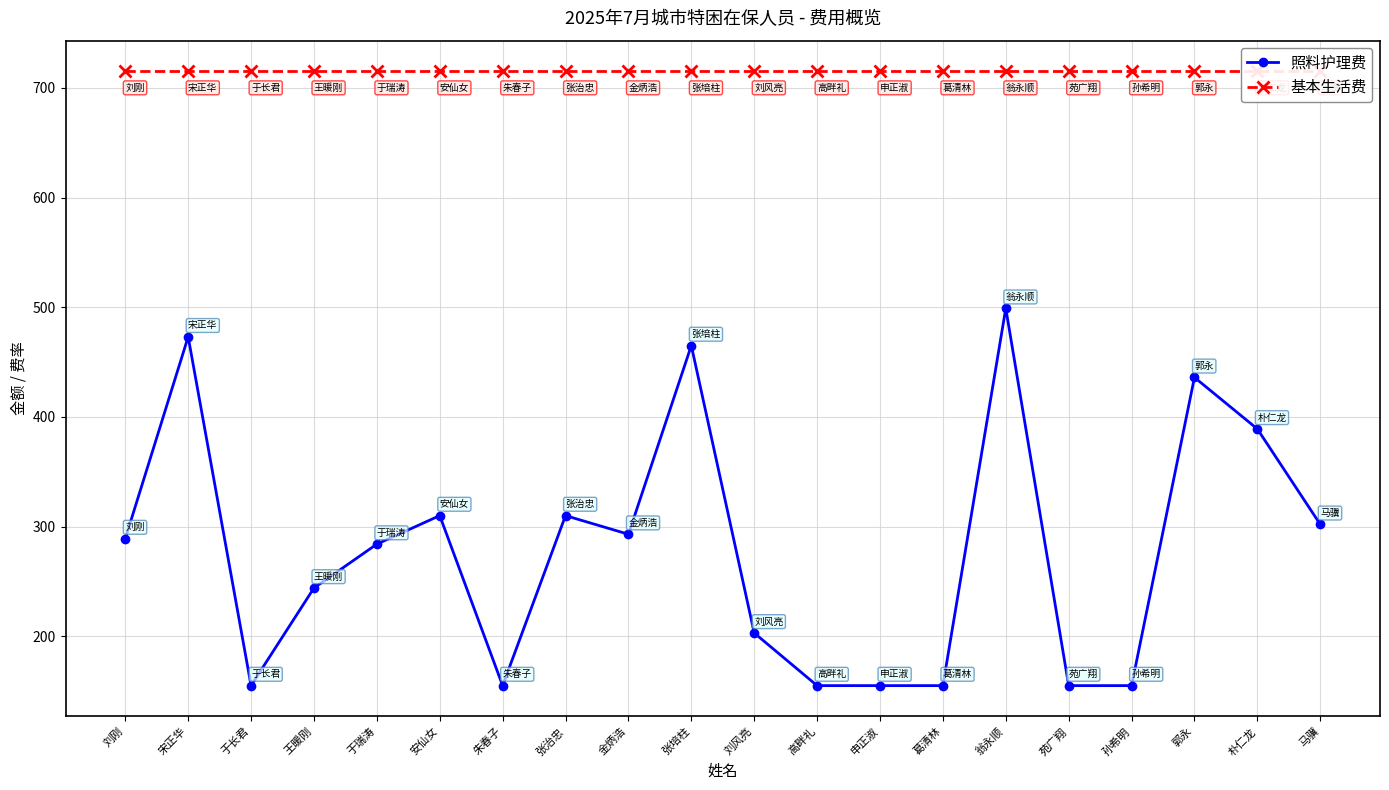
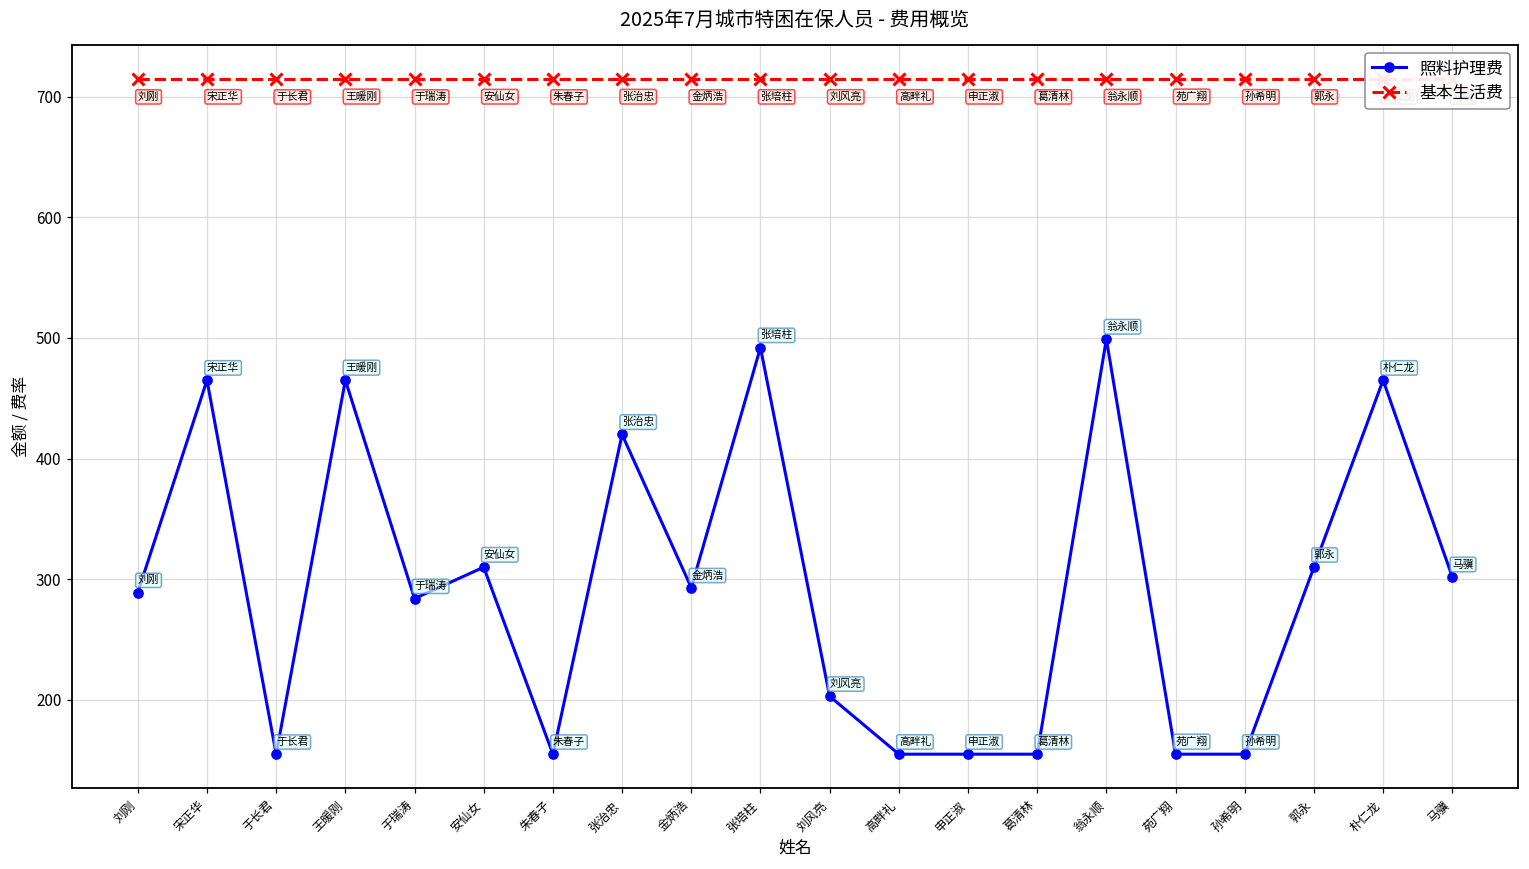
  {
    "照料护理费": {
      "刘刚": 289,
-     "宋正华": 473,
+     "宋正华": 465,
      "于长君": 155,
-     "王暖刚": 244,
+     "王暖刚": 465,
      "于瑞涛": 284,
      "安仙女": 310,
      "朱春子": 155,
-     "张治忠": 310,
+     "张治忠": 420,
      "金炳浩": 293,
-     "张培柱": 465,
+     "张培柱": 492,
      "刘风亮": 203,
      "高畔礼": 155,
      "申正淑": 155,
      "葛清林": 155,
      "翁永顺": 499,
      "苑广翔": 155,
      "孙希明": 155,
-     "郭永": 436,
-     "朴仁龙": 389,
+     "郭永": 310,
+     "朴仁龙": 465,
      "马骥": 302
    },
    "基本生活费": {
      "刘刚": 715,
      "宋正华": 715,
      "于长君": 715,
      "王暖刚": 715,
      "于瑞涛": 715,
      "安仙女": 715,
      "朱春子": 715,
      "张治忠": 715,
      "金炳浩": 715,
      "张培柱": 715,
      "刘风亮": 715,
      "高畔礼": 715,
      "申正淑": 715,
      "葛清林": 715,
      "翁永顺": 715,
      "苑广翔": 715,
      "孙希明": 715,
      "郭永": 715
    }
  }
